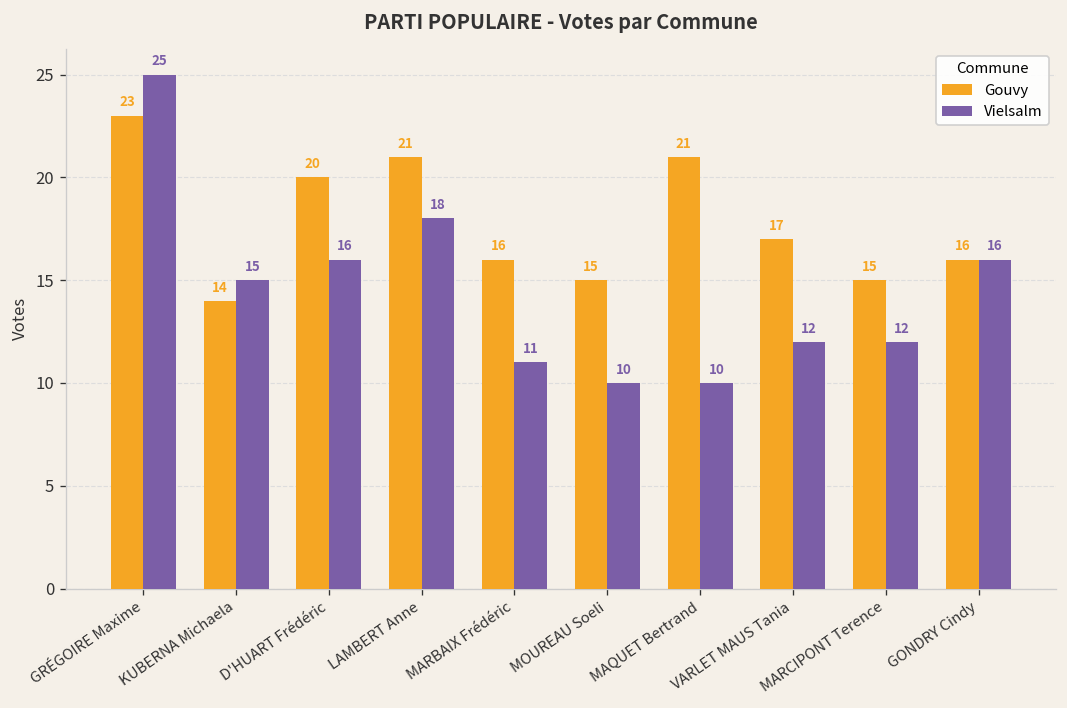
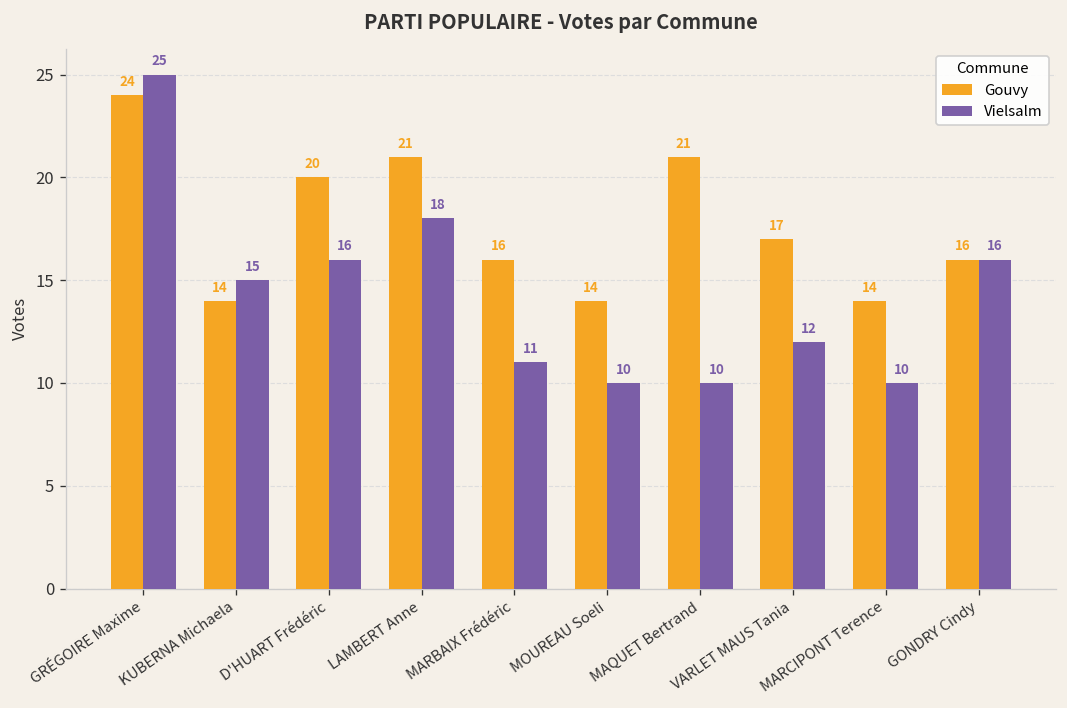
  {
    "Gouvy": {
-     "GRÉGOIRE Maxime": 23,
+     "GRÉGOIRE Maxime": 24,
      "KUBERNA Michaela": 14,
      "D'HUART Frédéric": 20,
      "LAMBERT Anne": 21,
      "MARBAIX Frédéric": 16,
-     "MOUREAU Soeli": 15,
+     "MOUREAU Soeli": 14,
      "MAQUET Bertrand": 21,
      "VARLET MAUS Tania": 17,
-     "MARCIPONT Terence": 15,
+     "MARCIPONT Terence": 14,
      "GONDRY Cindy": 16
    },
    "Vielsalm": {
      "GRÉGOIRE Maxime": 25,
      "KUBERNA Michaela": 15,
      "D'HUART Frédéric": 16,
      "LAMBERT Anne": 18,
      "MARBAIX Frédéric": 11,
      "MOUREAU Soeli": 10,
      "MAQUET Bertrand": 10,
      "VARLET MAUS Tania": 12,
-     "MARCIPONT Terence": 12,
+     "MARCIPONT Terence": 10,
      "GONDRY Cindy": 16
    }
  }
